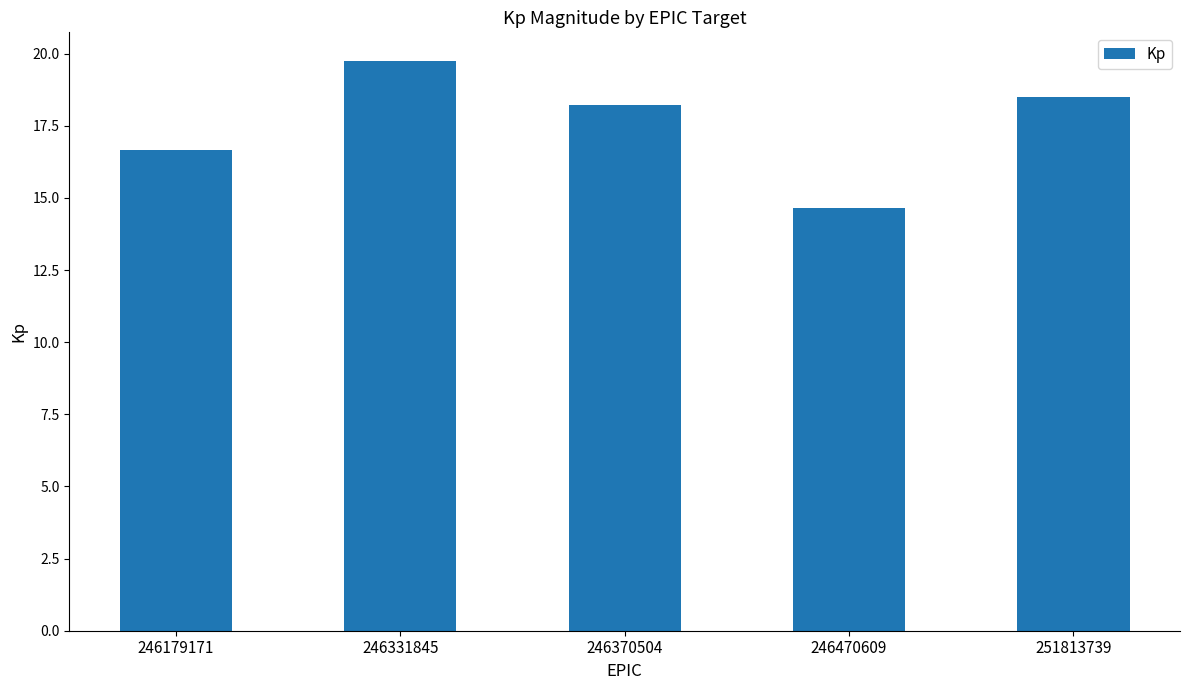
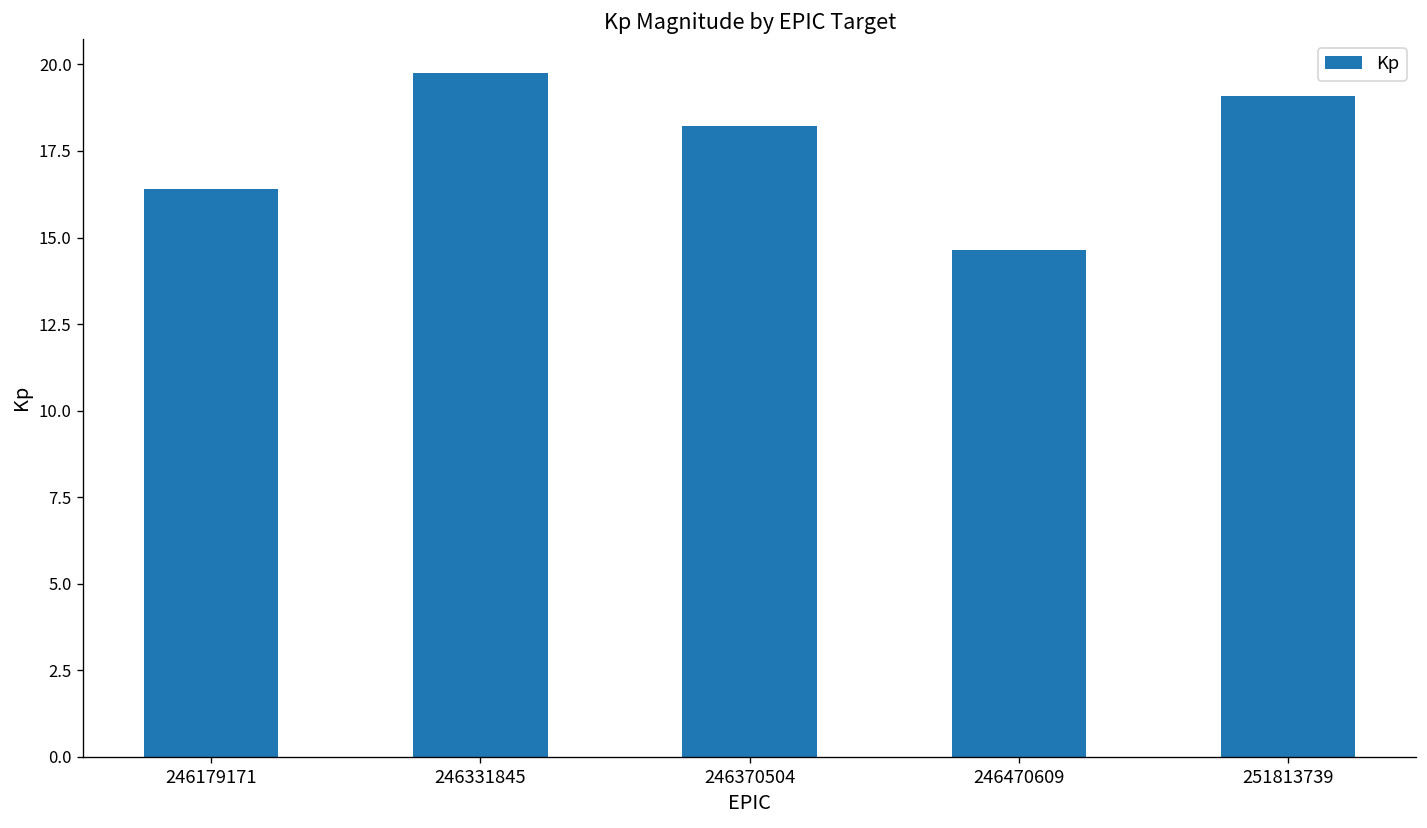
  {
-   "246179171": 16.7,
+   "246179171": 16.4,
    "246331845": 19.8,
    "246370504": 18.2,
    "246470609": 14.7,
-   "251813739": 18.5
+   "251813739": 19.1
  }
